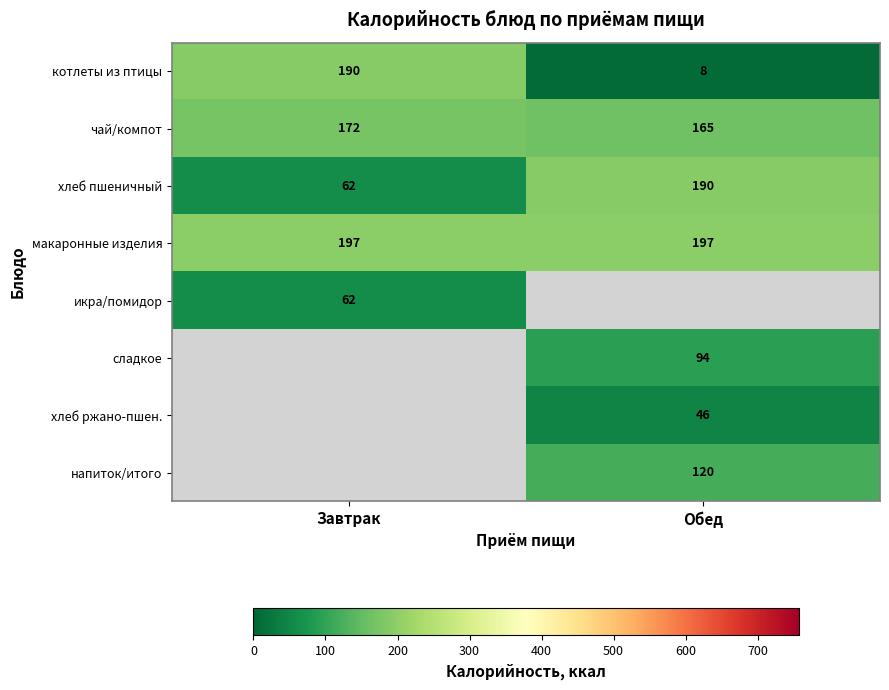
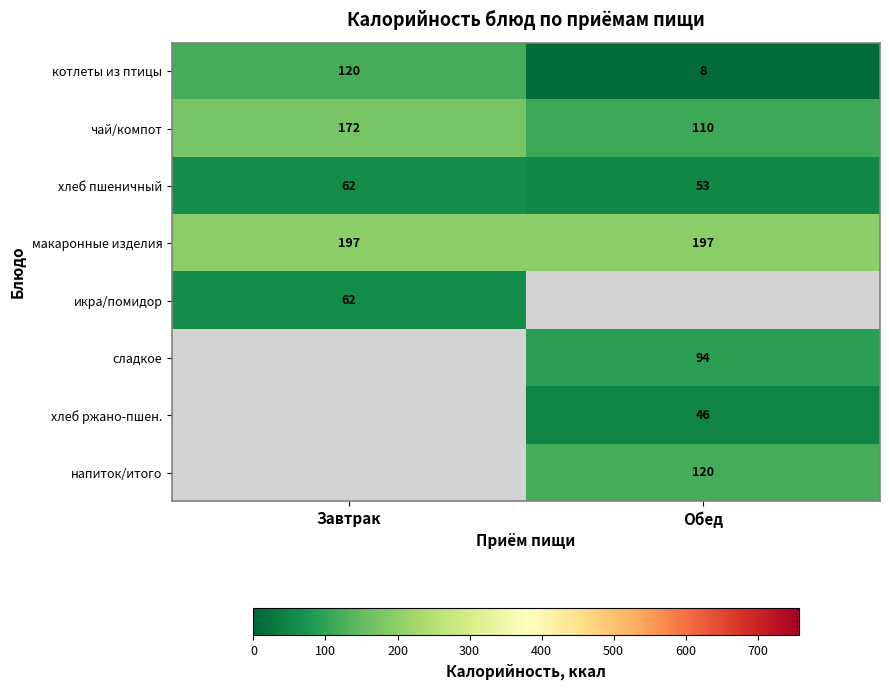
  {
    "котлеты из птицы": {
-     "Завтрак": 190,
+     "Завтрак": 120,
      "Обед": 8
    },
    "чай/компот": {
      "Завтрак": 172,
-     "Обед": 165
+     "Обед": 110
    },
    "хлеб пшеничный": {
      "Завтрак": 62,
-     "Обед": 190
+     "Обед": 53
    },
    "макаронные изделия": {
      "Завтрак": 197,
      "Обед": 197
    },
    "икра/помидор": {
      "Завтрак": 62
    },
    "сладкое": {
      "Обед": 94
    },
    "хлеб ржано-пшен.": {
      "Обед": 46
    },
    "напиток/итого": {
      "Обед": 120
    }
  }
